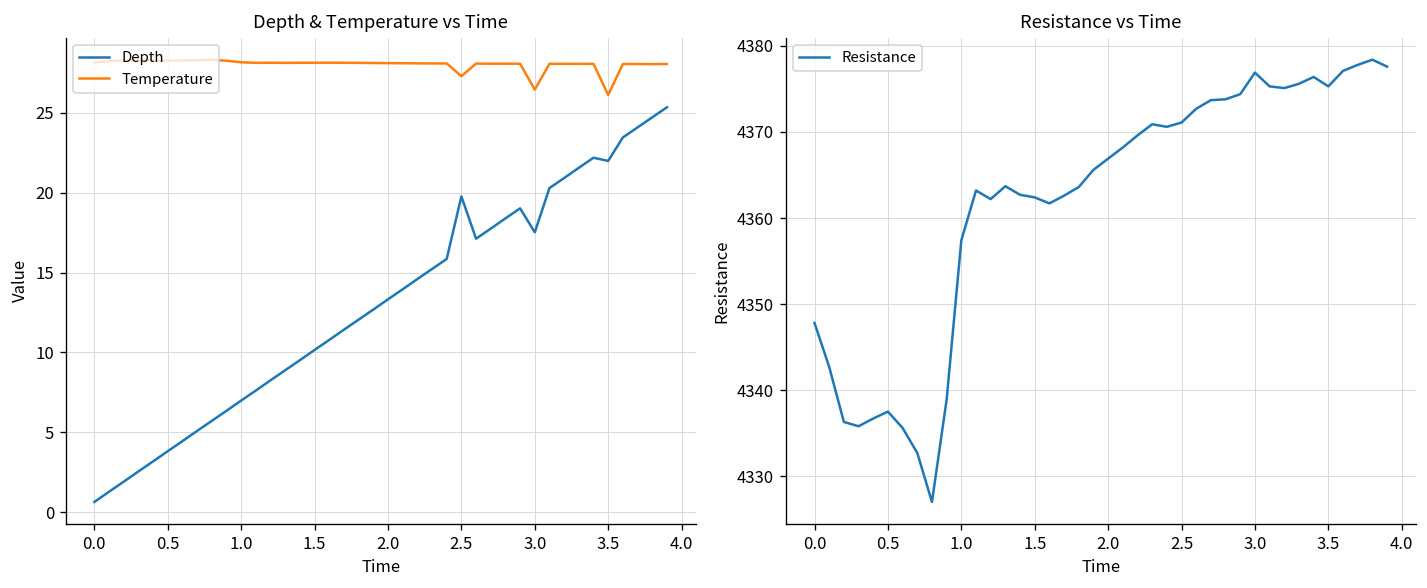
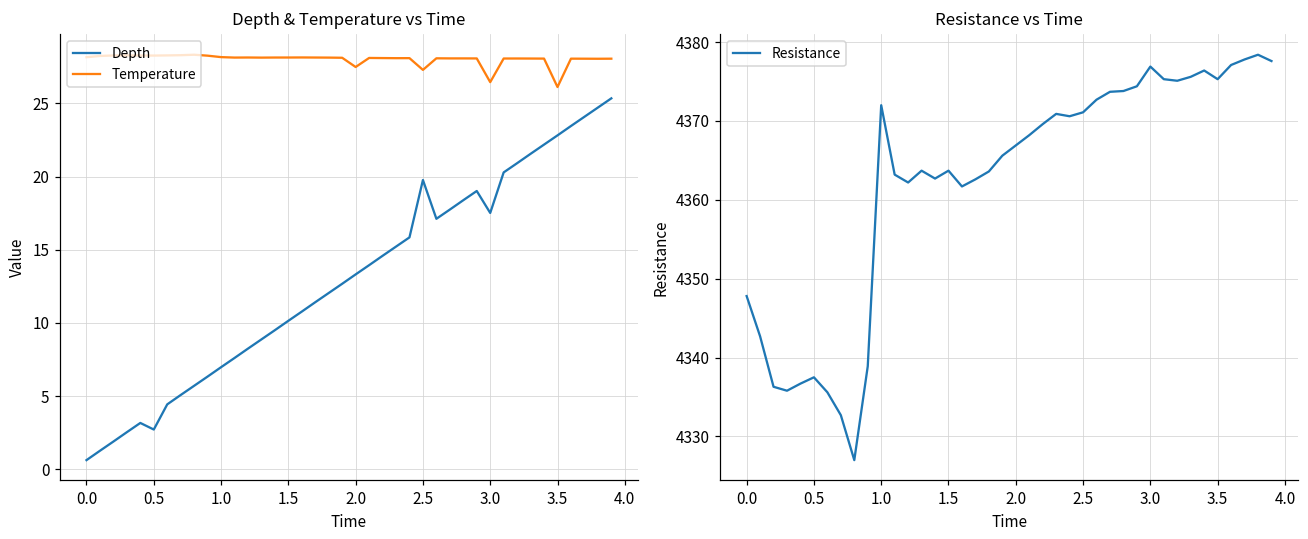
  {
    "Depth & Temperature vs Time": {
      "Depth": {
        "0.0": 0.6,
-       "0.5": 3.8,
+       "0.5": 2.7,
        "1.0": 7.0,
        "1.5": 10.2,
        "2.0": 13.3,
        "2.5": 19.8,
        "3.0": 17.5,
-       "3.5": 22.0
+       "3.5": 22.8
      },
      "Temperature": {
        "1.0": 28.2,
        "1.5": 28.1,
-       "2.0": 28.1,
+       "2.0": 27.5,
        "2.5": 27.3,
        "3.0": 26.5,
        "3.5": 26.1
      }
    },
    "Resistance vs Time": {
      "0.0": 4348,
      "0.5": 4338,
-     "1.0": 4357,
-     "1.5": 4362,
+     "1.0": 4372,
+     "1.5": 4364,
      "2.0": 4367,
      "2.5": 4371,
      "3.0": 4377,
      "3.5": 4375
    }
  }
